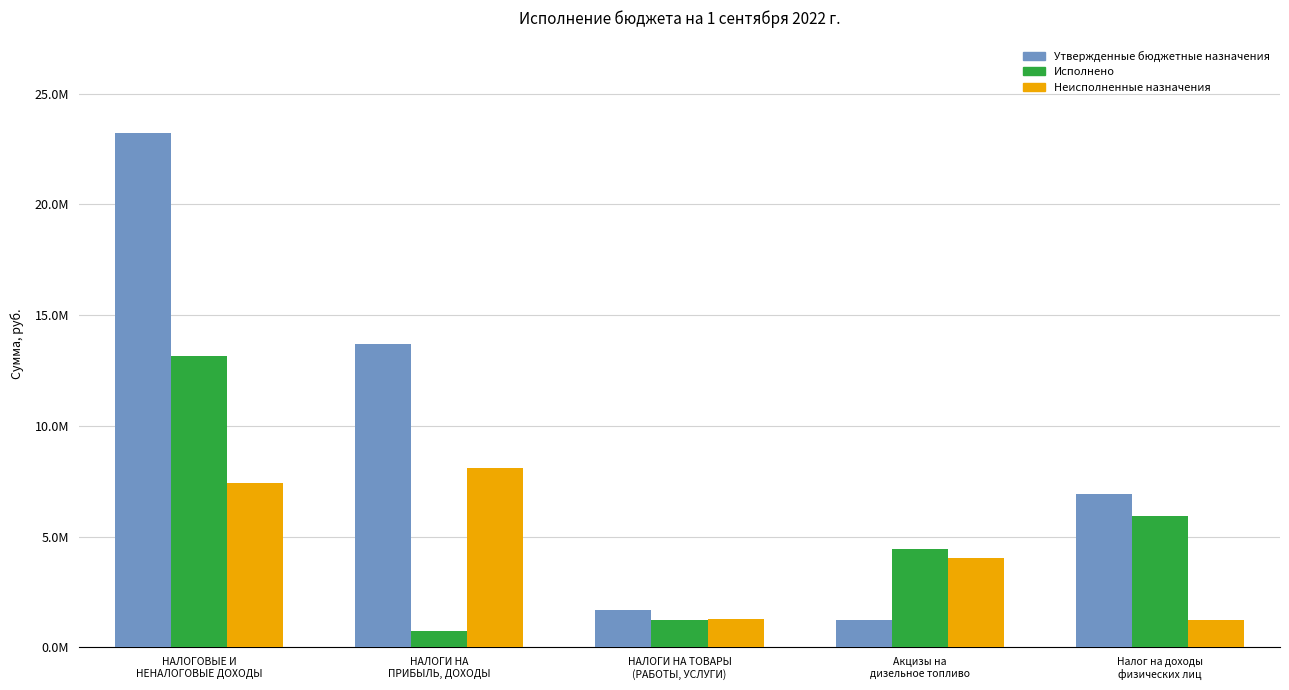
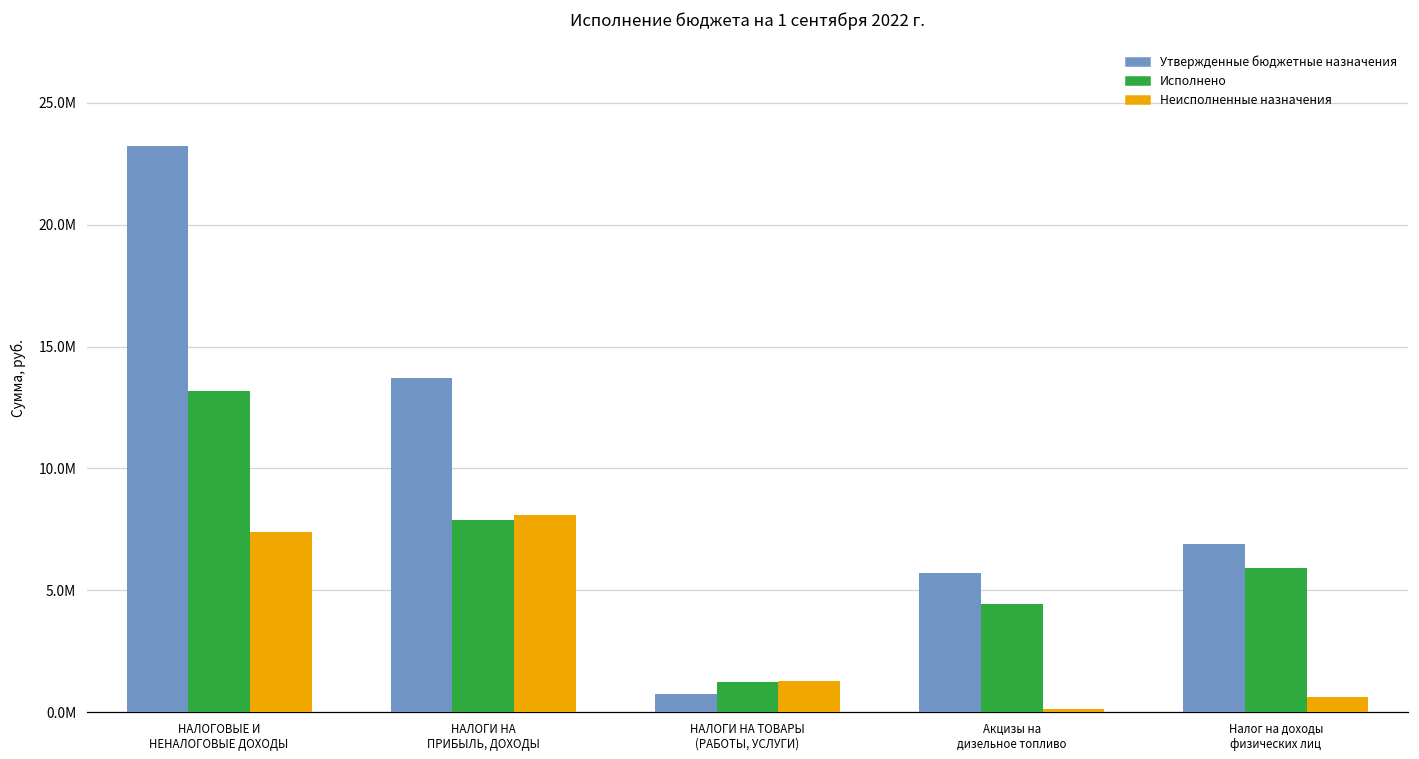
  {
    "Утвержденные бюджетные назначения": {
      "НАЛОГОВЫЕ И НЕНАЛОГОВЫЕ ДОХОДЫ": 23200000,
      "НАЛОГИ НА ПРИБЫЛЬ, ДОХОДЫ": 13700000,
-     "НАЛОГИ НА ТОВАРЫ (РАБОТЫ, УСЛУГИ)": 1700000,
-     "Акцизы на дизельное топливо": 1300000,
+     "НАЛОГИ НА ТОВАРЫ (РАБОТЫ, УСЛУГИ)": 800000,
+     "Акцизы на дизельное топливо": 5700000,
      "Налог на доходы физических лиц": 6900000
    },
    "Исполнено": {
      "НАЛОГОВЫЕ И НЕНАЛОГОВЫЕ ДОХОДЫ": 13200000,
-     "НАЛОГИ НА ПРИБЫЛЬ, ДОХОДЫ": 700000,
+     "НАЛОГИ НА ПРИБЫЛЬ, ДОХОДЫ": 7900000,
      "НАЛОГИ НА ТОВАРЫ (РАБОТЫ, УСЛУГИ)": 1300000,
      "Акцизы на дизельное топливо": 4400000,
      "Налог на доходы физических лиц": 5900000
    },
    "Неисполненные назначения": {
      "НАЛОГОВЫЕ И НЕНАЛОГОВЫЕ ДОХОДЫ": 7400000,
      "НАЛОГИ НА ПРИБЫЛЬ, ДОХОДЫ": 8100000,
      "НАЛОГИ НА ТОВАРЫ (РАБОТЫ, УСЛУГИ)": 1300000,
-     "Акцизы на дизельное топливо": 4000000,
-     "Налог на доходы физических лиц": 1300000
+     "Акцизы на дизельное топливо": 100000,
+     "Налог на доходы физических лиц": 600000
    }
  }
